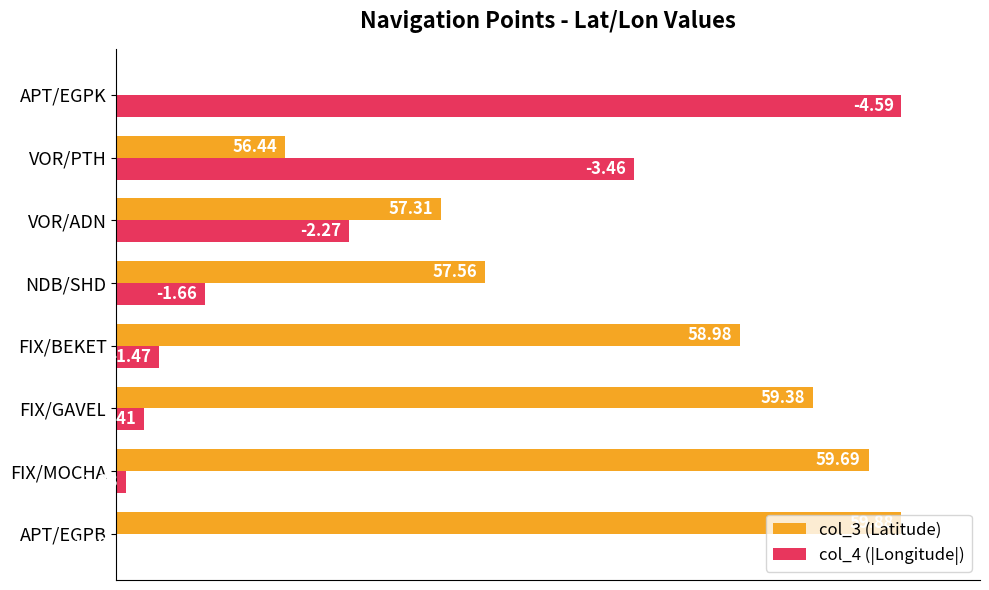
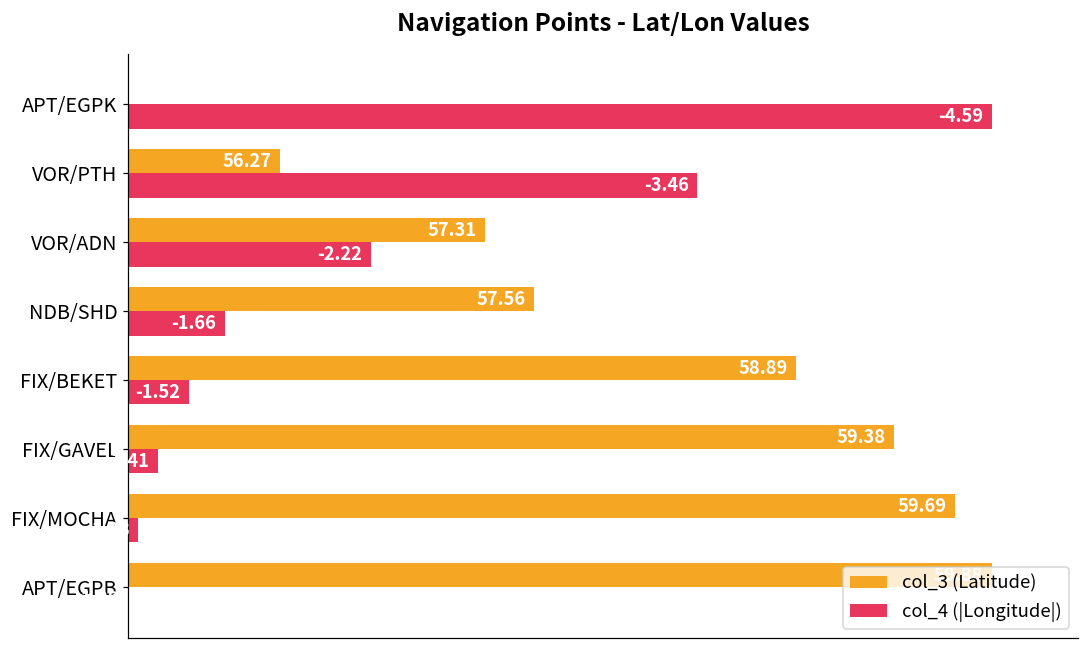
  {
    "col_3 (Latitude)": {
-     "VOR/PTH": 56.44,
-     "FIX/BEKET": 58.98
+     "VOR/PTH": 56.27,
+     "FIX/BEKET": 58.89
    },
    "col_4 (|Longitude|)": {
-     "VOR/ADN": -2.27,
-     "FIX/BEKET": -1.47
+     "VOR/ADN": -2.22,
+     "FIX/BEKET": -1.52
    }
  }
